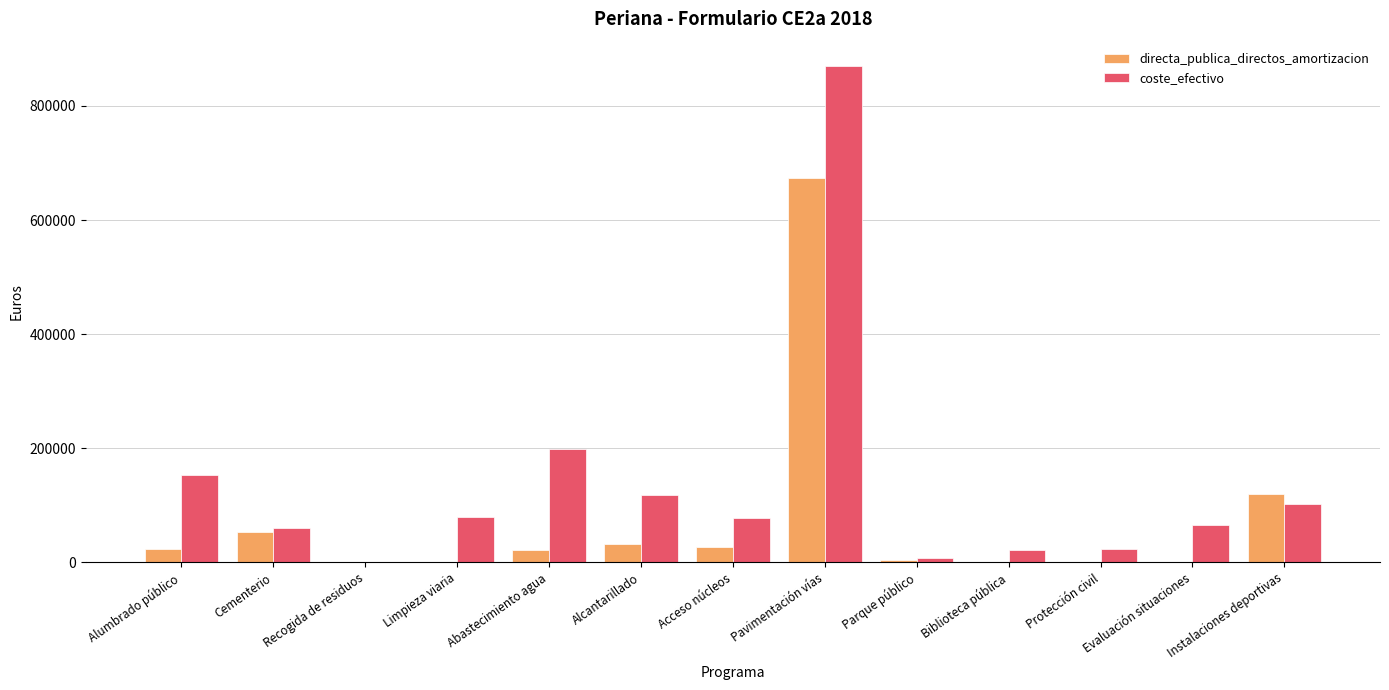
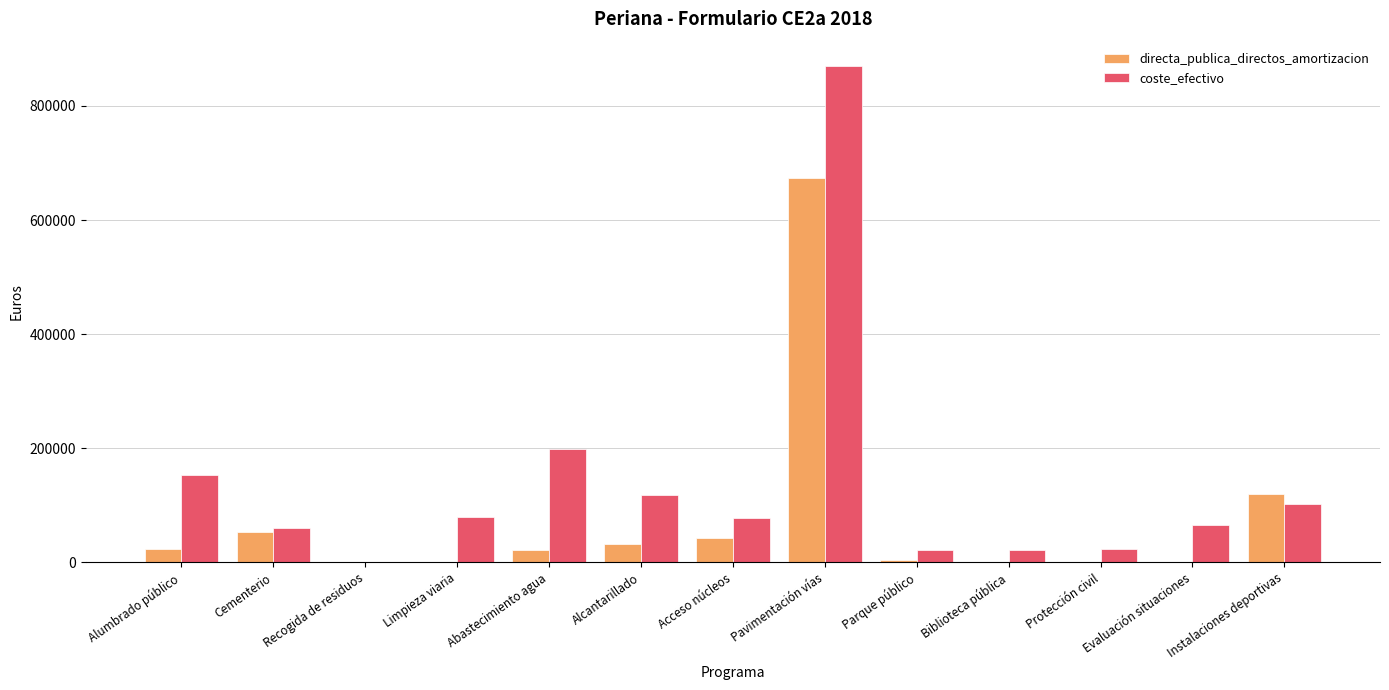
  {
    "directa_publica_directos_amortizacion": {
      "Alumbrado público": 20000,
      "Cementerio": 50000,
      "Recogida de residuos": 0,
      "Limpieza viaria": 0,
      "Abastecimiento agua": 20000,
      "Alcantarillado": 30000,
-     "Acceso núcleos": 30000,
+     "Acceso núcleos": 40000,
      "Pavimentación vías": 670000,
      "Biblioteca pública": 0,
      "Protección civil": 0,
      "Evaluación situaciones": 0,
      "Instalaciones deportivas": 120000
    },
    "coste_efectivo": {
      "Alumbrado público": 150000,
      "Cementerio": 60000,
      "Recogida de residuos": 0,
      "Limpieza viaria": 80000,
      "Abastecimiento agua": 200000,
      "Alcantarillado": 120000,
      "Acceso núcleos": 80000,
      "Pavimentación vías": 870000,
-     "Parque público": 10000,
+     "Parque público": 20000,
      "Biblioteca pública": 20000,
      "Protección civil": 20000,
      "Evaluación situaciones": 70000,
      "Instalaciones deportivas": 100000
    }
  }
